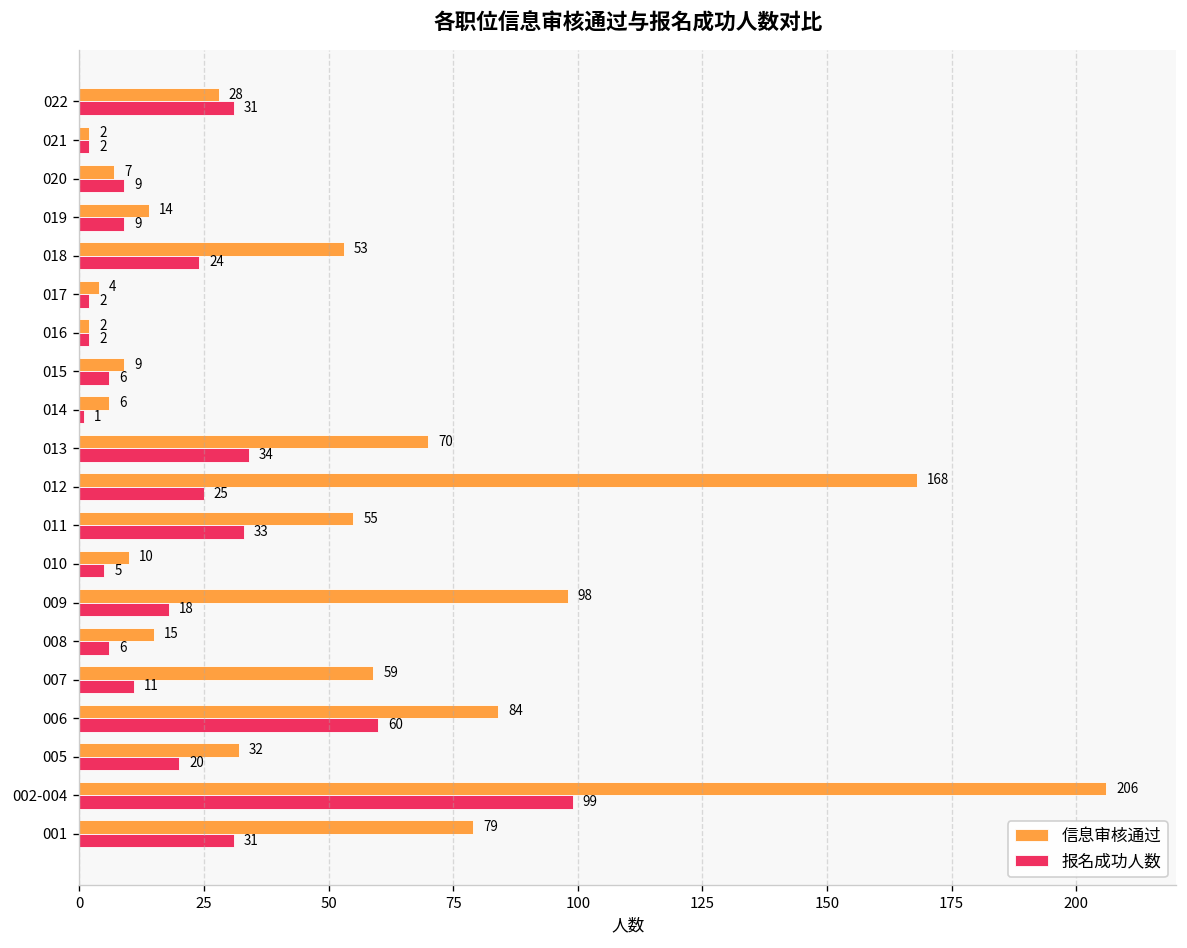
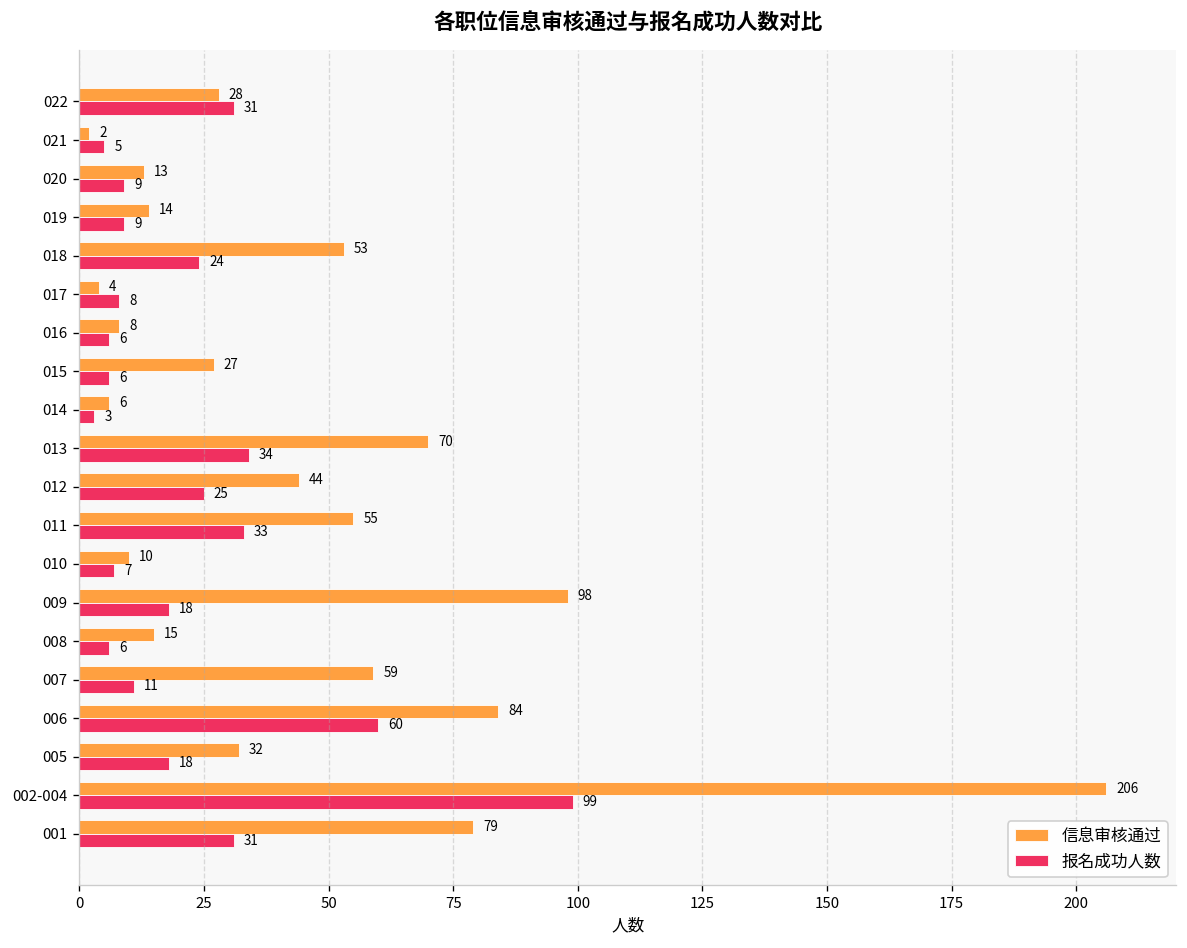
  {
    "信息审核通过": {
      "022": 28,
      "021": 2,
-     "020": 7,
+     "020": 13,
      "019": 14,
      "018": 53,
      "017": 4,
-     "016": 2,
-     "015": 9,
+     "016": 8,
+     "015": 27,
      "014": 6,
      "013": 70,
-     "012": 168,
+     "012": 44,
      "011": 55,
      "010": 10,
      "009": 98,
      "008": 15,
      "007": 59,
      "006": 84,
      "005": 32,
      "002-004": 206,
      "001": 79
    },
    "报名成功人数": {
      "022": 31,
-     "021": 2,
+     "021": 5,
      "020": 9,
      "019": 9,
      "018": 24,
-     "017": 2,
-     "016": 2,
+     "017": 8,
+     "016": 6,
      "015": 6,
-     "014": 1,
+     "014": 3,
      "013": 34,
      "012": 25,
      "011": 33,
-     "010": 5,
+     "010": 7,
      "009": 18,
      "008": 6,
      "007": 11,
      "006": 60,
-     "005": 20,
+     "005": 18,
      "002-004": 99,
      "001": 31
    }
  }
